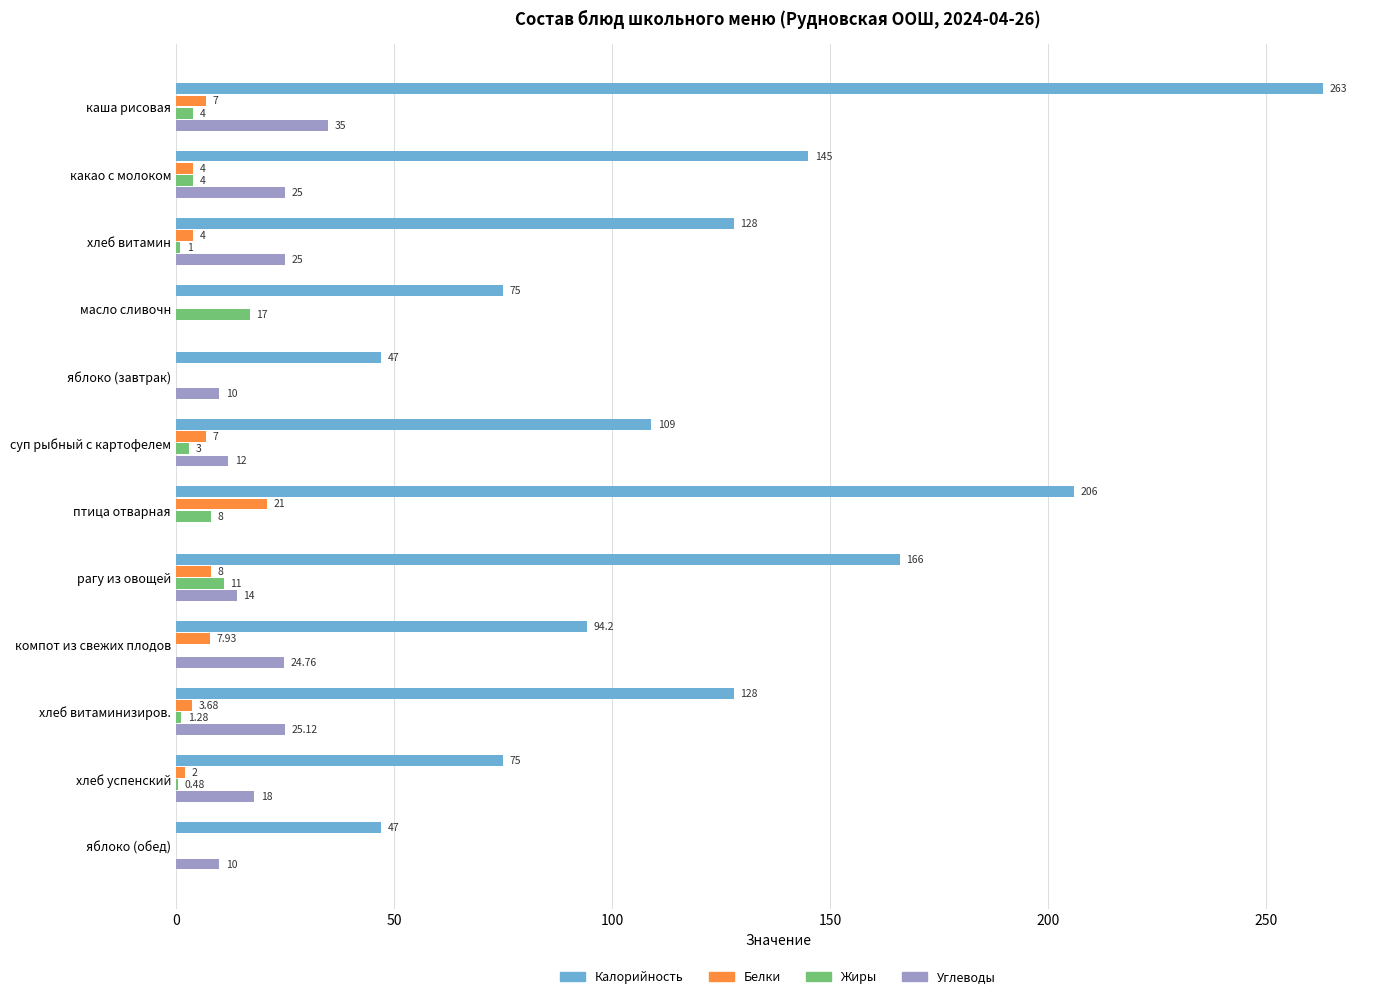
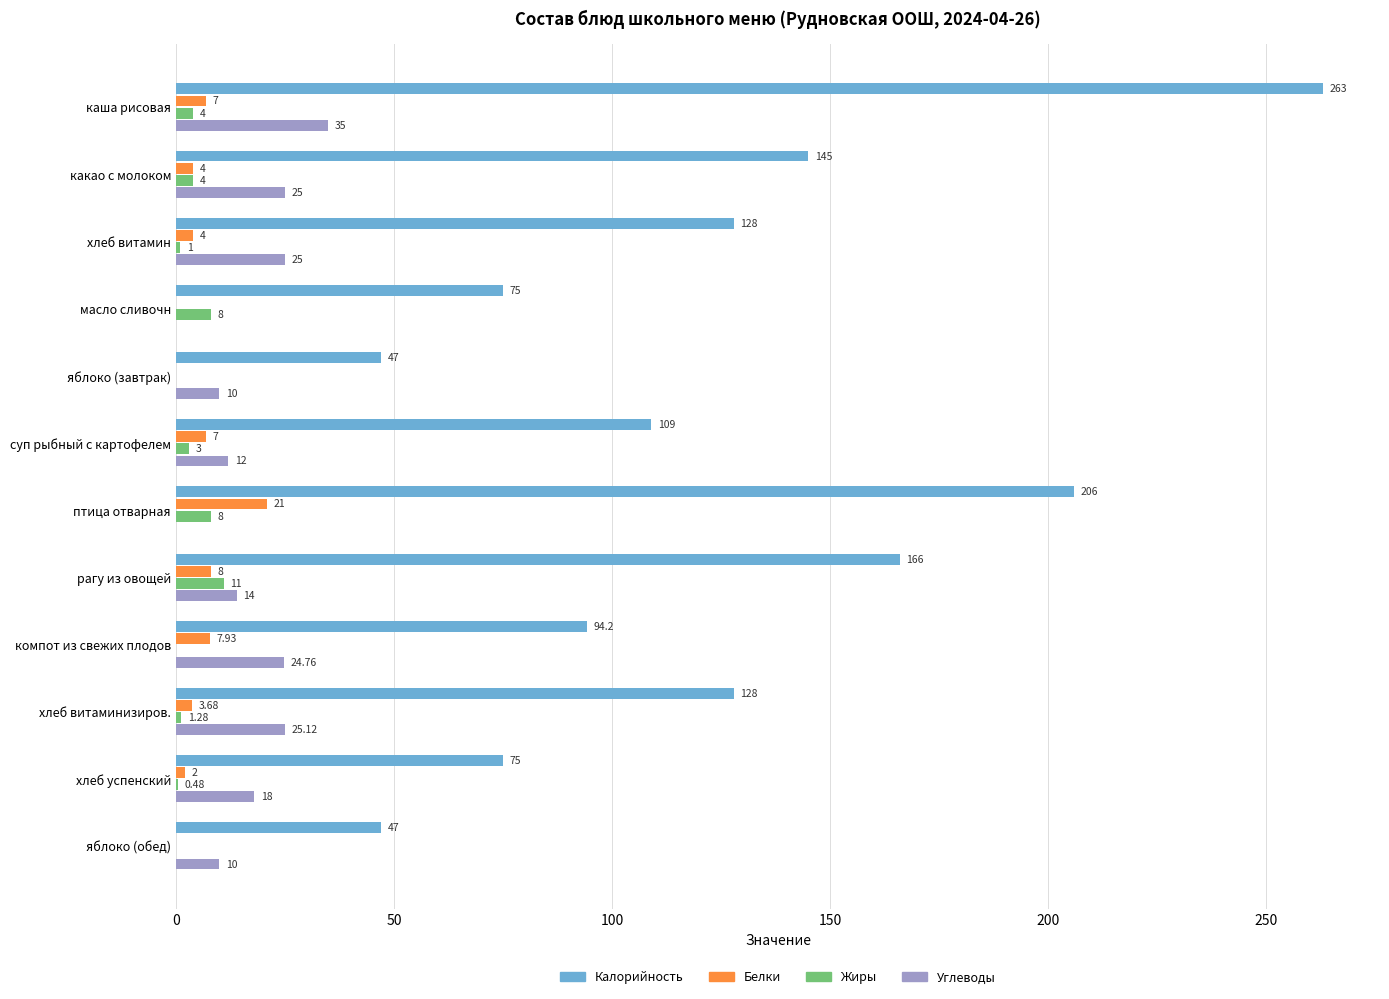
  {
    "Белки": {
      "каша рисовая": 7,
      "какао с молоком": 4,
      "хлеб витамин": 4,
      "суп рыбный с картофелем": 7,
      "птица отварная": 21,
      "рагу из овощей": 8,
      "компот из свежих плодов": 7.93,
      "хлеб витаминизиров.": 3.68,
      "хлеб успенский": 2
    },
    "Жиры": {
      "каша рисовая": 4,
      "какао с молоком": 4,
      "хлеб витамин": 1,
-     "масло сливочн": 17,
+     "масло сливочн": 8,
      "суп рыбный с картофелем": 3,
      "птица отварная": 8,
      "рагу из овощей": 11,
      "хлеб витаминизиров.": 1.28,
      "хлеб успенский": 0.48
    }
  }
